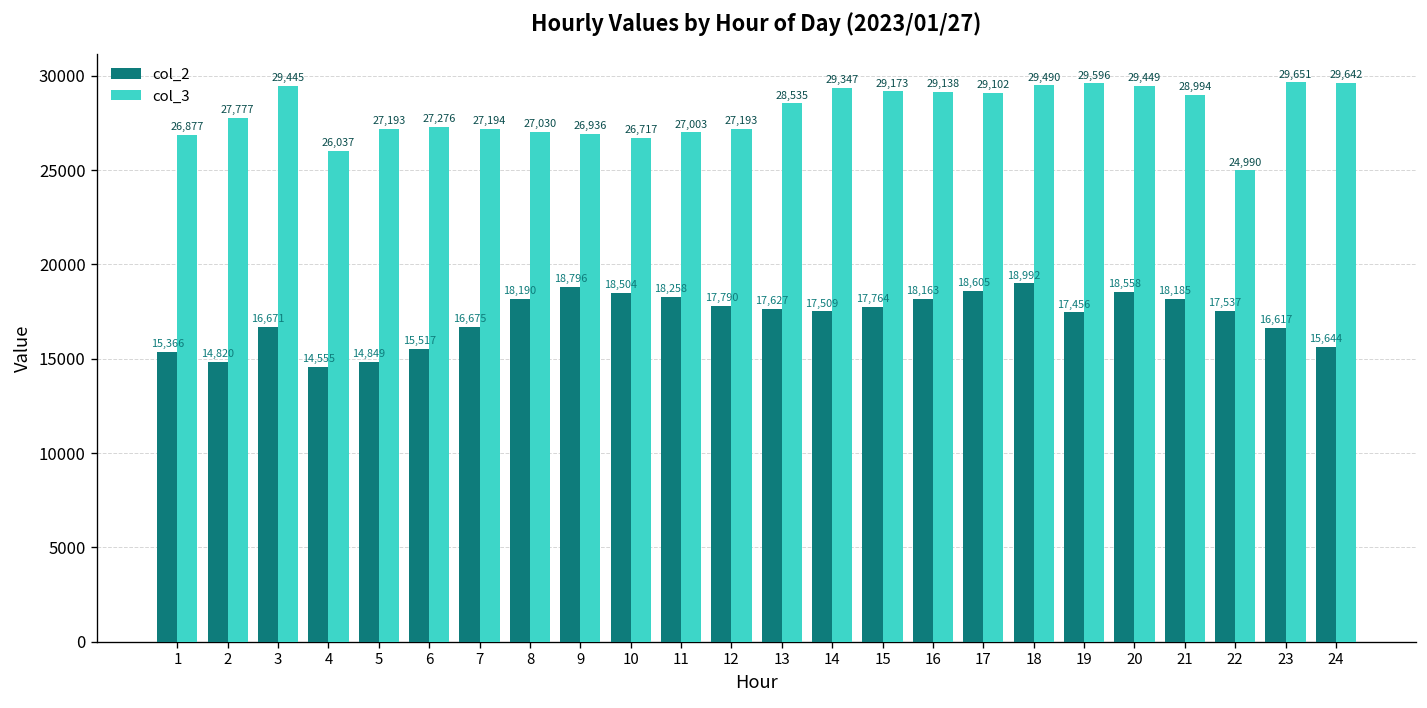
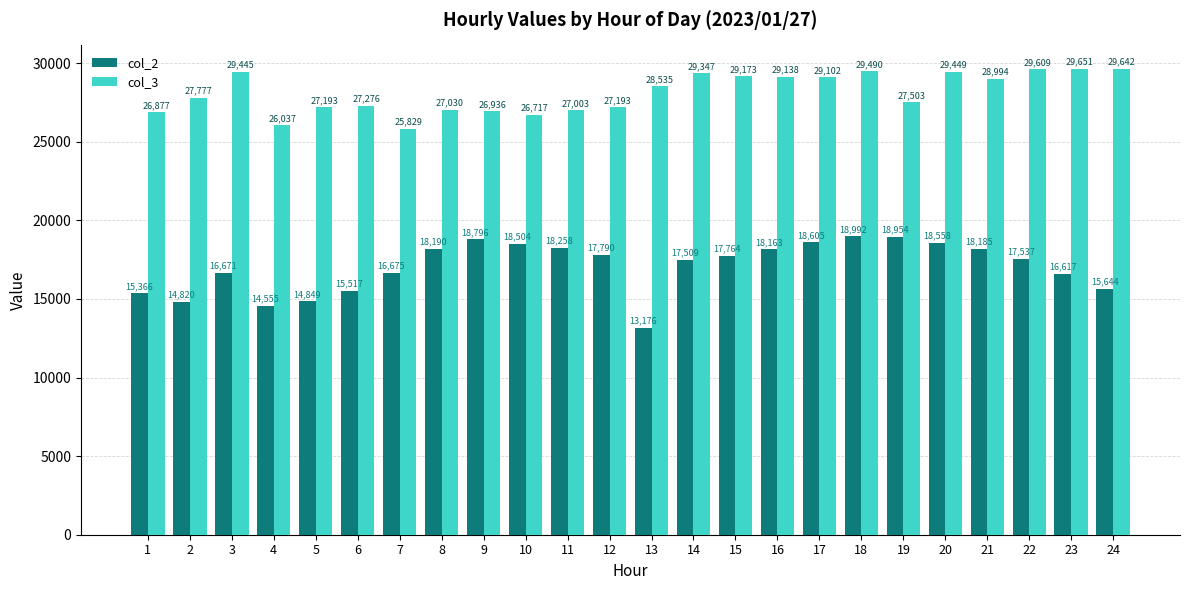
  {
    "col_2": {
      "1": "15,366",
      "2": "14,820",
      "3": "16,671",
      "4": "14,555",
      "5": "14,849",
      "6": "15,517",
      "7": "16,675",
      "8": "18,190",
      "9": "18,796",
      "10": "18,504",
      "11": "18,258",
      "12": "17,790",
-     "13": "17,627",
+     "13": "13,176",
      "14": "17,509",
      "15": "17,764",
      "16": "18,163",
      "17": "18,605",
      "18": "18,992",
-     "19": "17,456",
+     "19": "18,954",
      "20": "18,558",
      "21": "18,185",
      "22": "17,537",
      "23": "16,617",
      "24": "15,644"
    },
    "col_3": {
      "1": "26,877",
      "2": "27,777",
      "3": "29,445",
      "4": "26,037",
      "5": "27,193",
      "6": "27,276",
-     "7": "27,194",
+     "7": "25,829",
      "8": "27,030",
      "9": "26,936",
      "10": "26,717",
      "11": "27,003",
      "12": "27,193",
      "13": "28,535",
      "14": "29,347",
      "15": "29,173",
      "16": "29,138",
      "17": "29,102",
      "18": "29,490",
-     "19": "29,596",
+     "19": "27,503",
      "20": "29,449",
      "21": "28,994",
-     "22": "24,990",
+     "22": "29,609",
      "23": "29,651",
      "24": "29,642"
    }
  }
